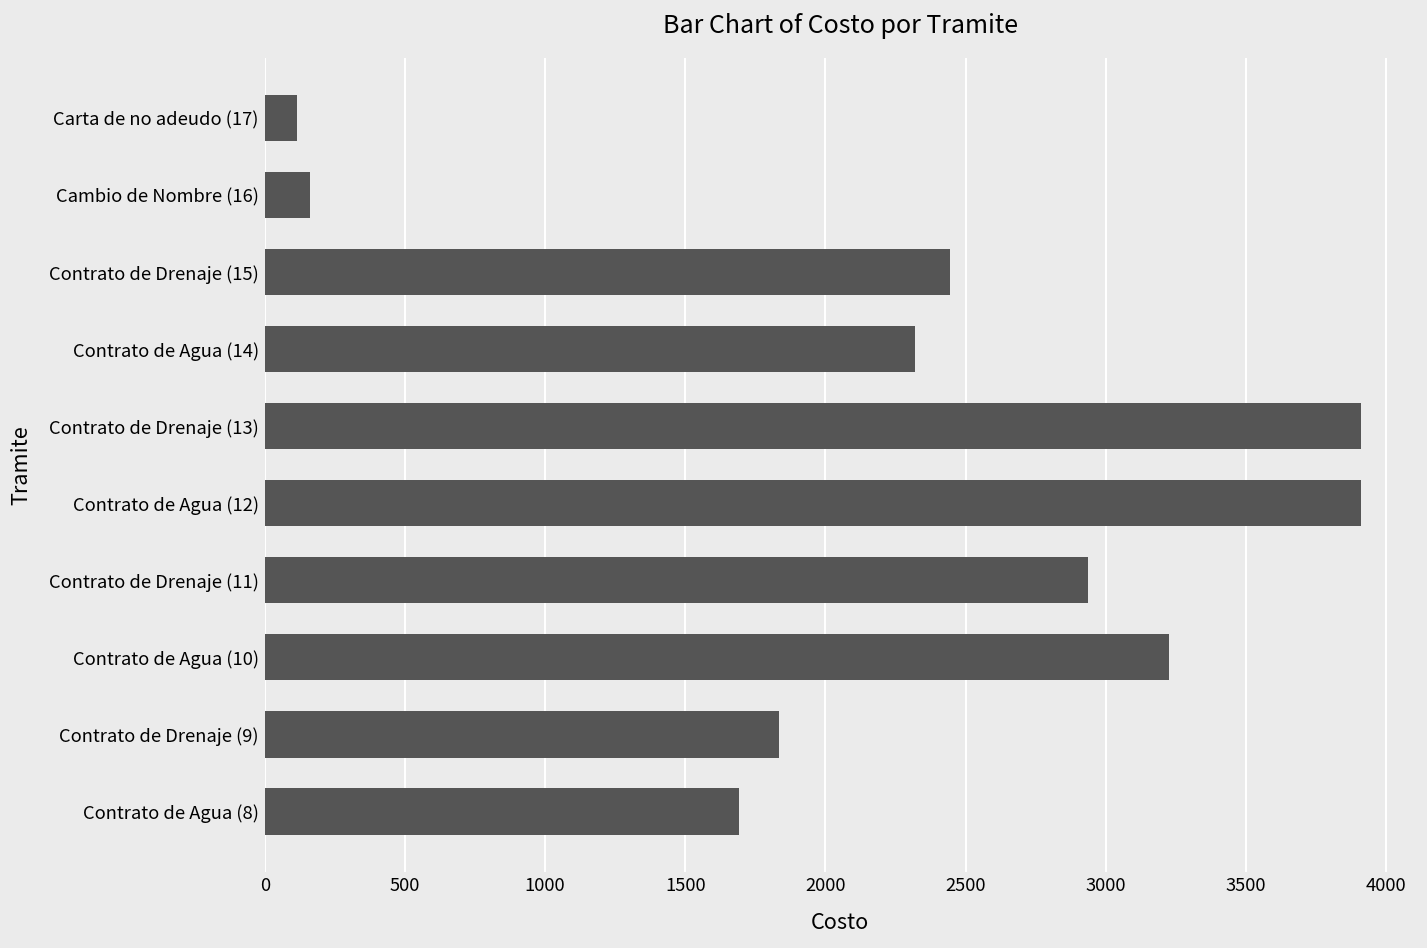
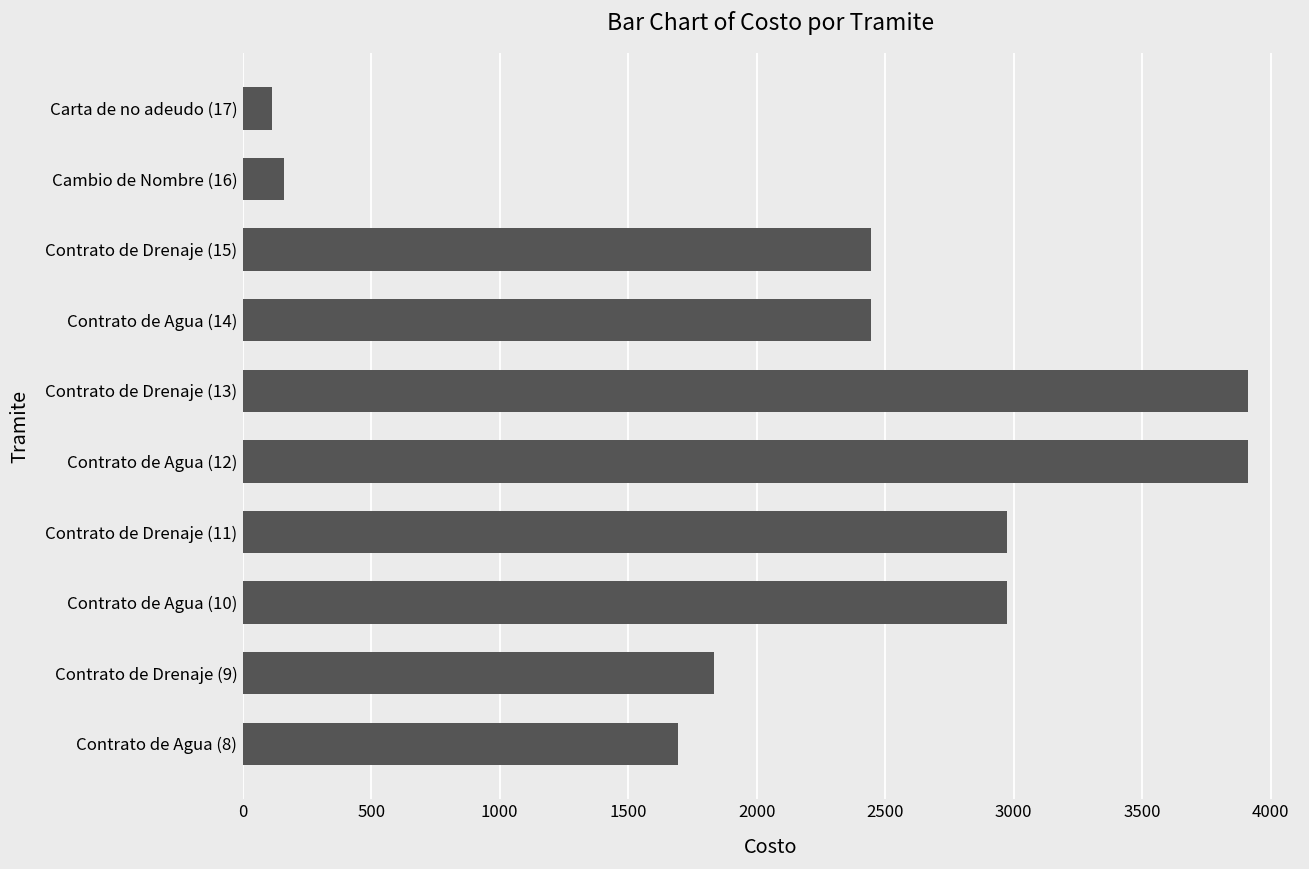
  {
    "Carta de no adeudo (17)": 120,
    "Cambio de Nombre (16)": 160,
    "Contrato de Drenaje (15)": 2440,
-   "Contrato de Agua (14)": 2320,
+   "Contrato de Agua (14)": 2440,
    "Contrato de Drenaje (13)": 3910,
    "Contrato de Agua (12)": 3910,
-   "Contrato de Drenaje (11)": 2940,
-   "Contrato de Agua (10)": 3230,
+   "Contrato de Drenaje (11)": 2980,
+   "Contrato de Agua (10)": 2980,
    "Contrato de Drenaje (9)": 1830,
    "Contrato de Agua (8)": 1690
  }
